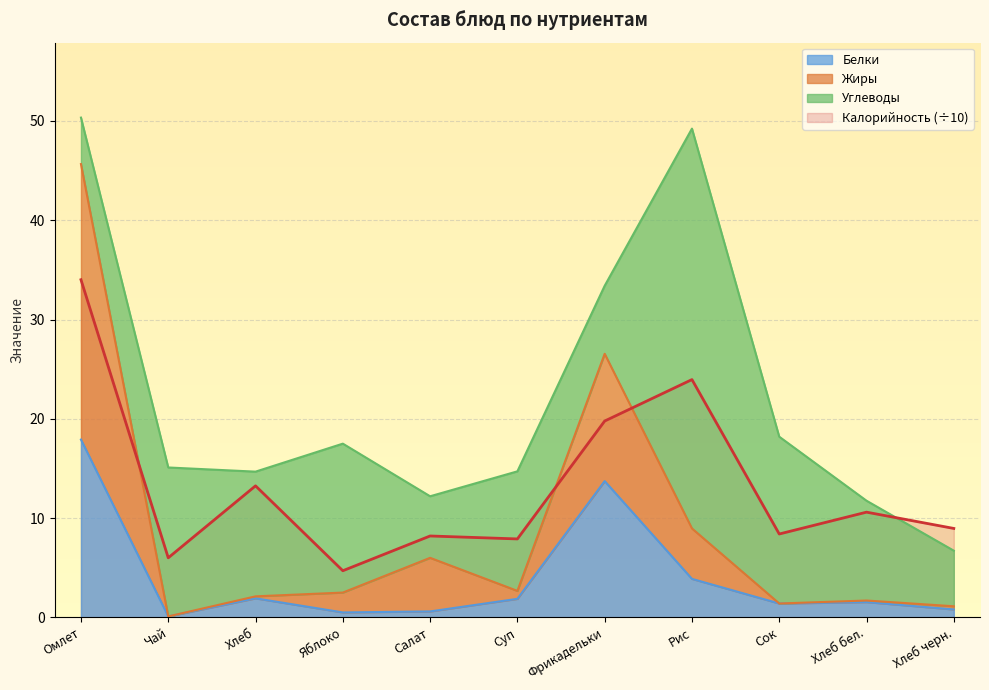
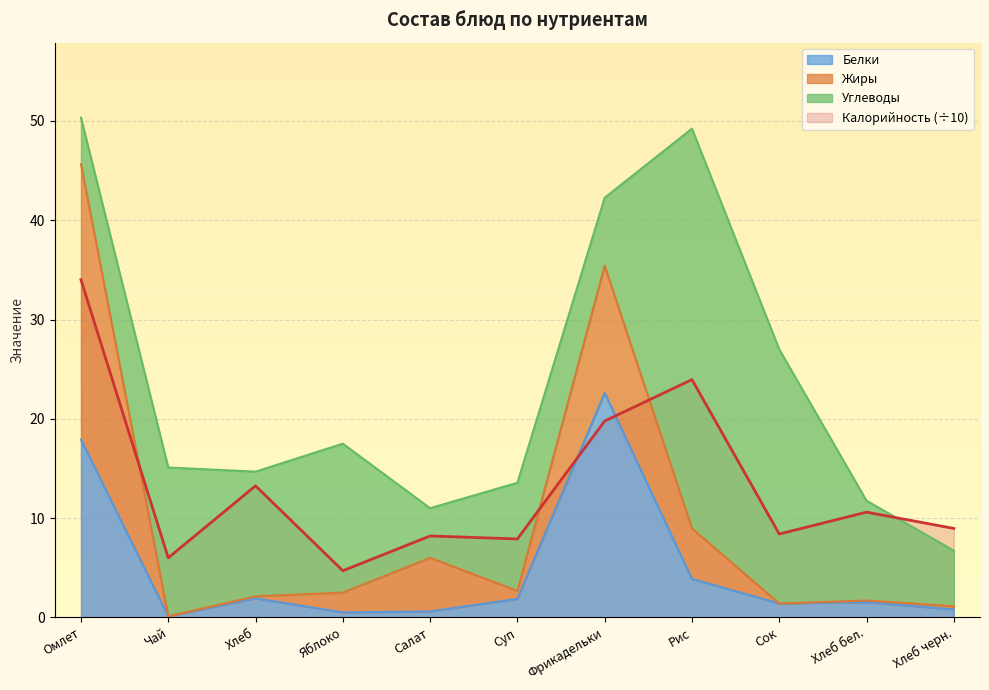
  {
    "Белки": {
      "Омлет": 18,
      "Яблоко": 1,
      "Салат": 1,
      "Суп": 2,
-     "Фрикадельки": 14,
+     "Фрикадельки": 23,
      "Рис": 4,
      "Хлеб черн.": 1
    },
    "Жиры": {
      "Омлет": 28,
      "Яблоко": 2,
      "Салат": 5,
      "Суп": 1,
      "Фрикадельки": 13,
      "Рис": 5,
      "Хлеб черн.": 0
    },
    "Углеводы": {
      "Омлет": 5,
      "Чай": 15,
      "Хлеб": 13,
      "Яблоко": 15,
-     "Салат": 6,
-     "Суп": 12,
+     "Салат": 5,
+     "Суп": 11,
      "Фрикадельки": 7,
      "Рис": 40,
-     "Сок": 17,
+     "Сок": 26,
      "Хлеб бел.": 10,
      "Хлеб черн.": 6
    },
    "Калорийность (÷10)": {
      "Омлет": 34,
      "Чай": 6,
      "Хлеб": 13,
      "Яблоко": 5,
      "Салат": 8,
      "Суп": 8,
      "Фрикадельки": 20,
      "Рис": 24,
      "Сок": 8,
      "Хлеб бел.": 11,
      "Хлеб черн.": 9
    }
  }
